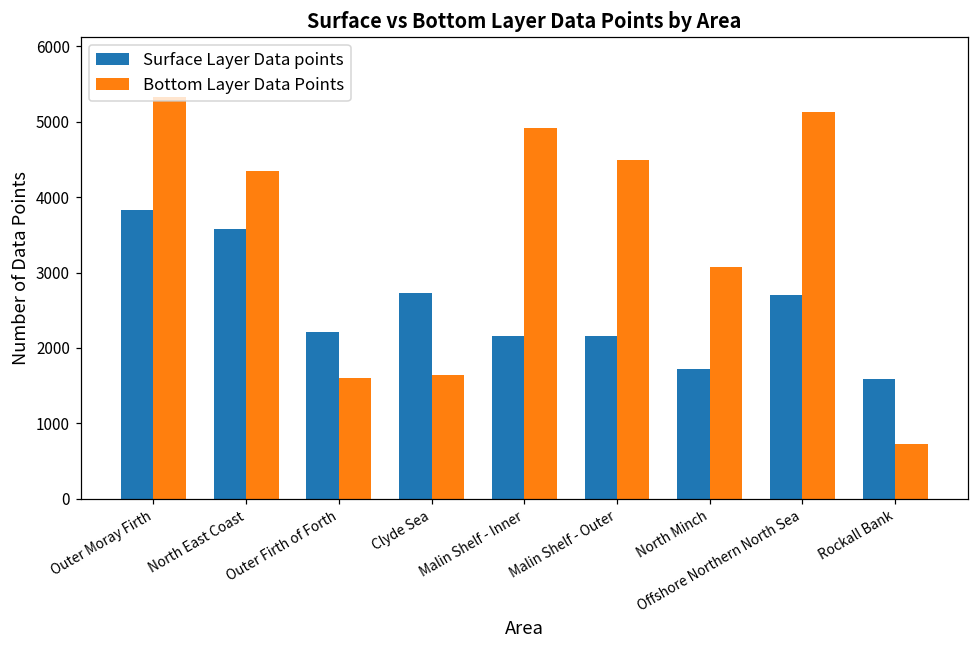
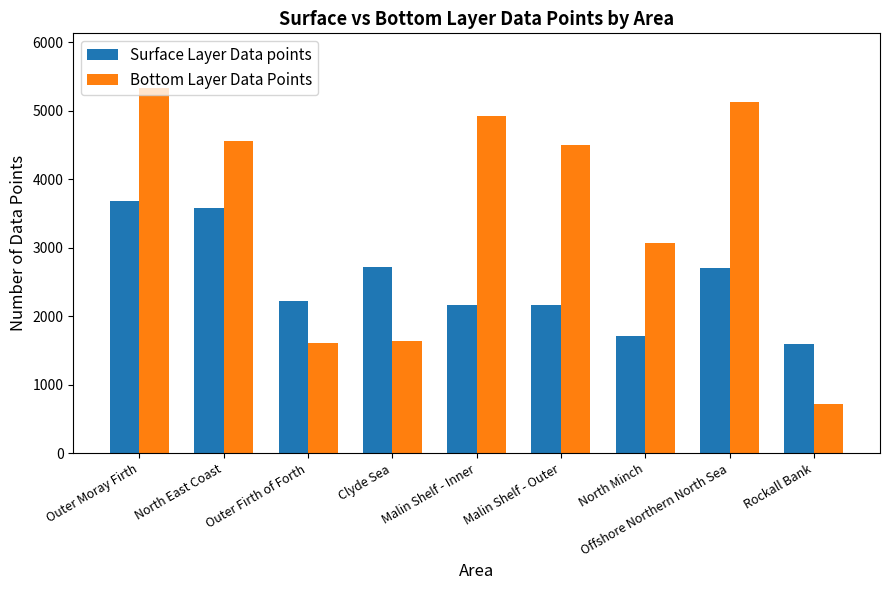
  {
    "Surface Layer Data points": {
-     "Outer Moray Firth": 3800,
+     "Outer Moray Firth": 3700,
      "North East Coast": 3600,
      "Outer Firth of Forth": 2200,
      "Clyde Sea": 2700,
      "Malin Shelf - Inner": 2200,
      "Malin Shelf - Outer": 2200,
      "North Minch": 1700,
      "Offshore Northern North Sea": 2700,
      "Rockall Bank": 1600
    },
    "Bottom Layer Data Points": {
-     "North East Coast": 4400,
+     "North East Coast": 4600,
      "Outer Firth of Forth": 1600,
      "Clyde Sea": 1600,
      "Malin Shelf - Inner": 4900,
      "Malin Shelf - Outer": 4500,
      "North Minch": 3100,
      "Offshore Northern North Sea": 5100,
      "Rockall Bank": 700
    }
  }
